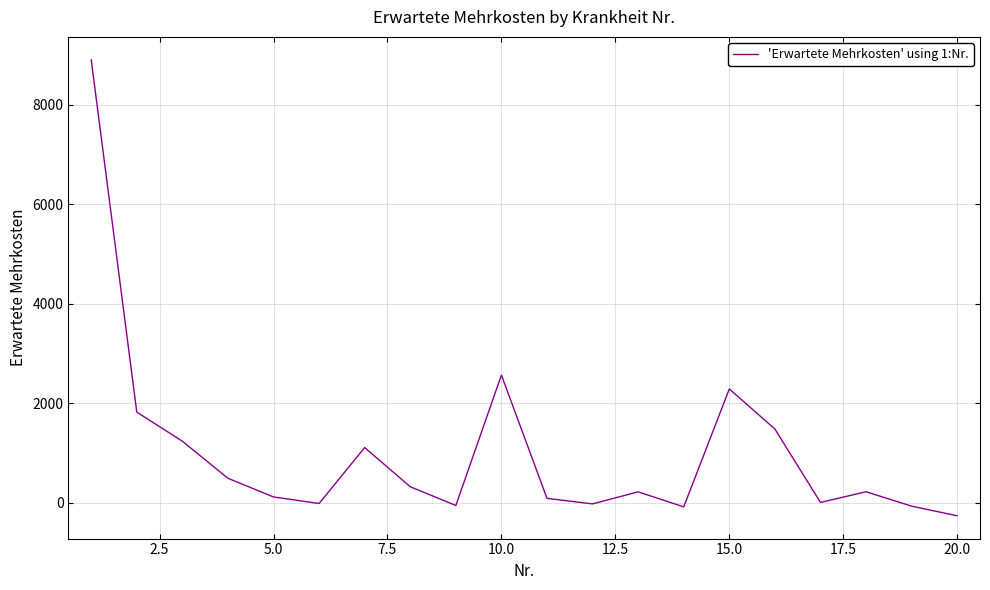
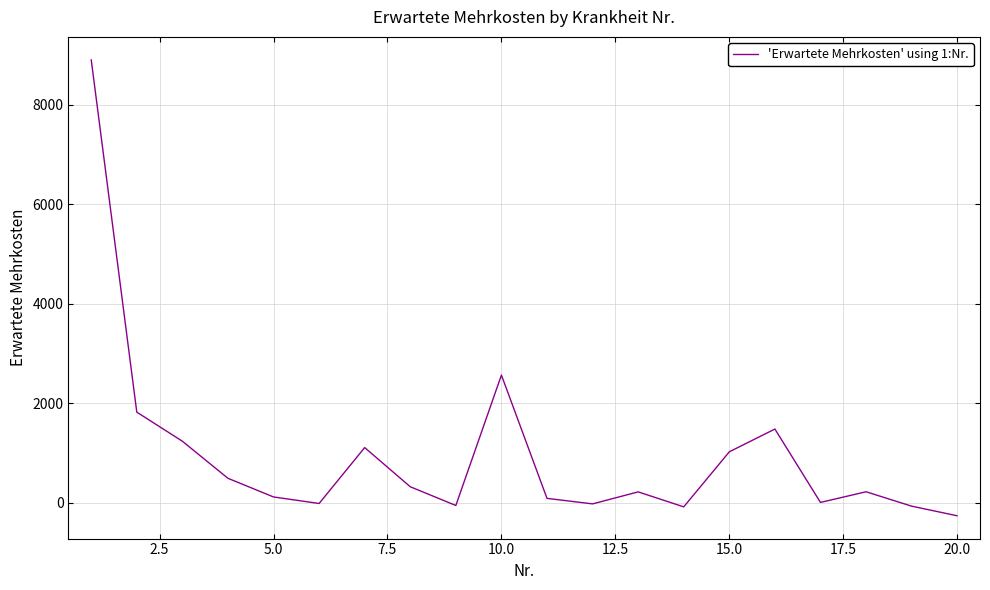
  {
    "5.0": 100,
    "10.0": 2600,
-   "15.0": 2300,
+   "15.0": 1000,
    "20.0": -300
  }
